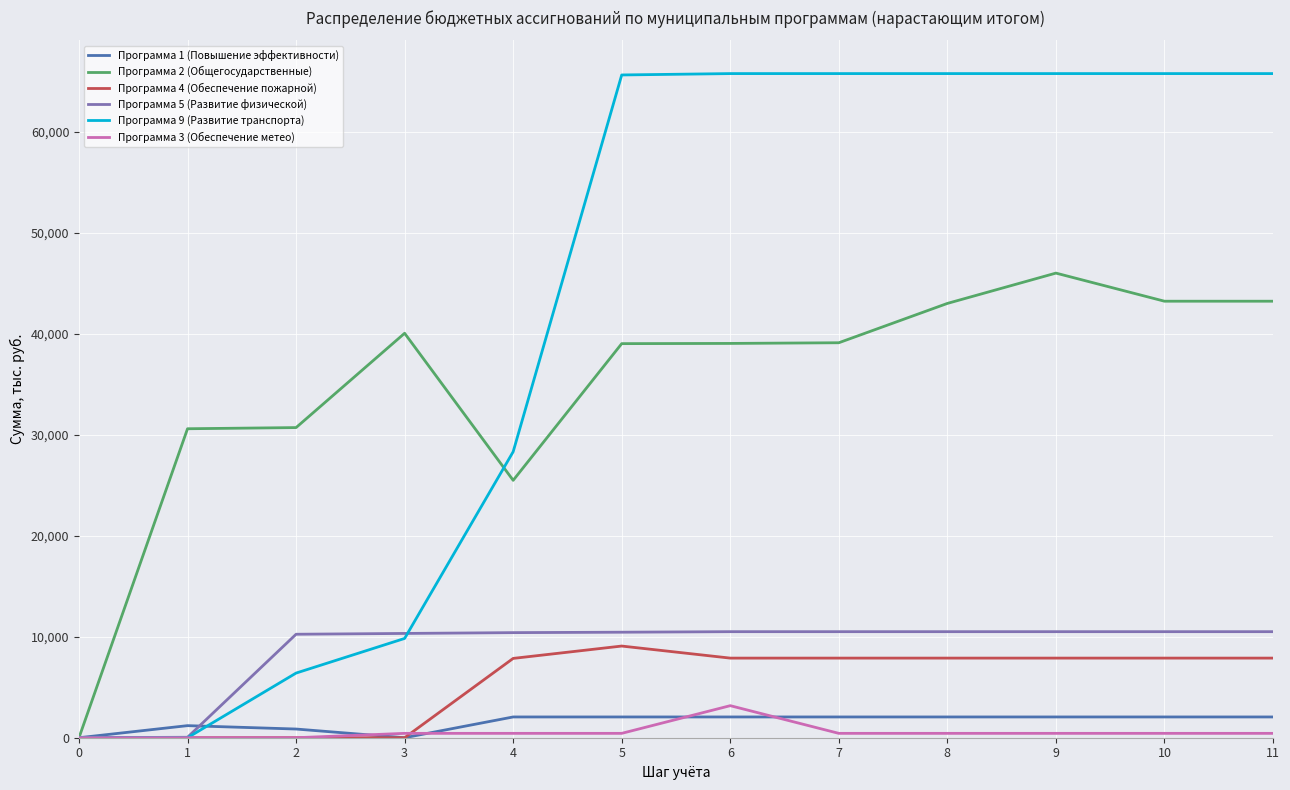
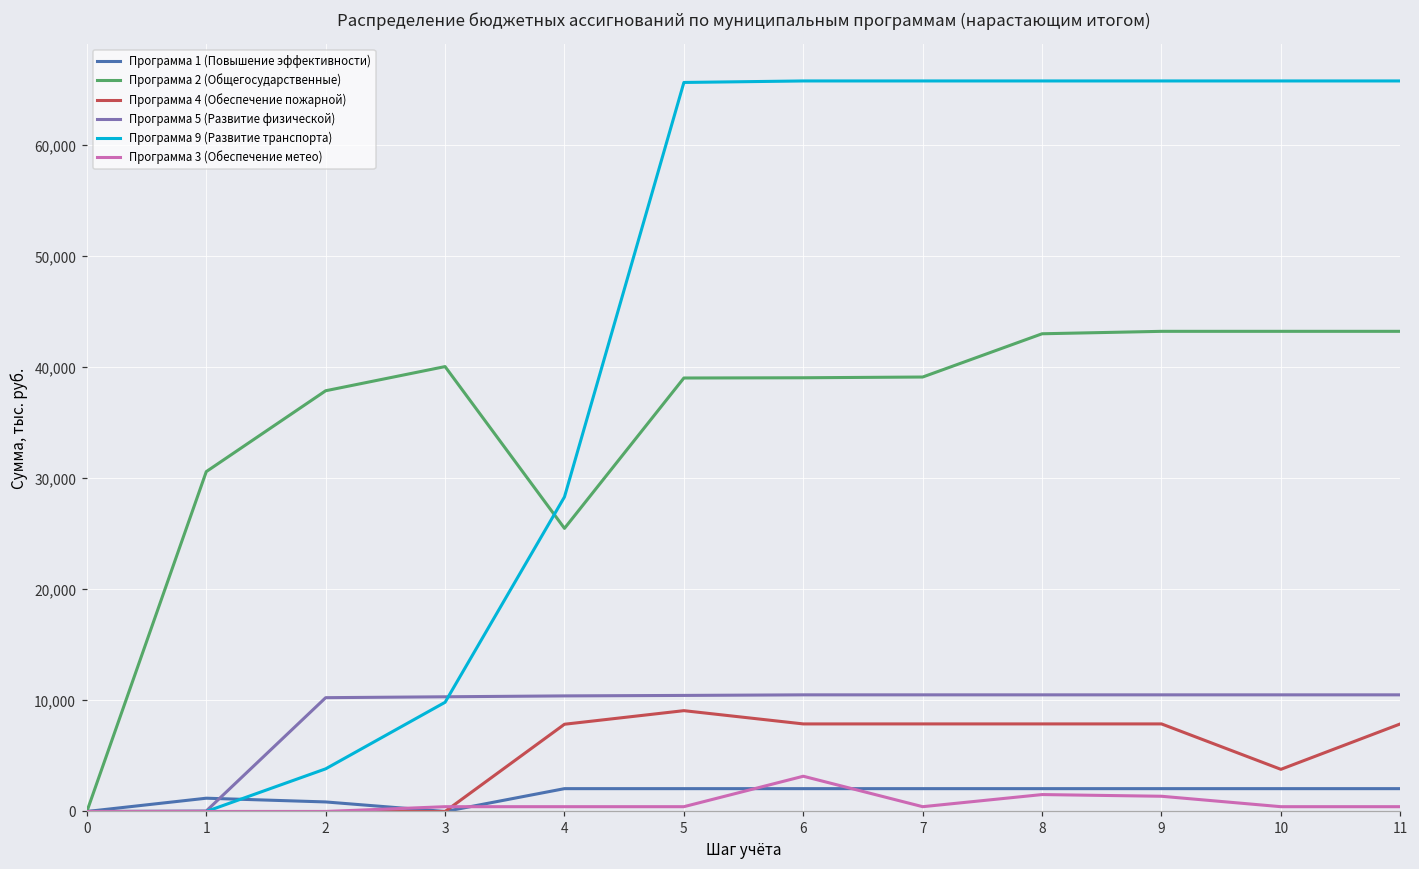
  {
    "Программа 2 (Общегосударственные)": {
      "1": "30,600",
-     "2": "30,700",
+     "2": "37,900",
      "3": "40,100",
      "4": "25,500",
      "5": "39,000",
      "6": "39,100",
      "7": "39,100",
      "8": "43,000",
-     "9": "46,000",
+     "9": "43,200",
      "10": "43,200",
      "11": "43,200"
    },
    "Программа 4 (Обеспечение пожарной)": {
      "4": "7,900",
      "5": "9,100",
      "6": "7,900",
      "7": "7,900",
      "8": "7,900",
      "9": "7,900",
-     "10": "7,900",
+     "10": "3,800",
      "11": "7,900"
    },
    "Программа 9 (Развитие транспорта)": {
-     "2": "6,400",
+     "2": "3,800",
      "3": "9,800",
      "4": "28,300",
      "5": "65,700",
      "6": "65,800",
      "7": "65,800",
      "8": "65,800",
      "9": "65,800",
      "10": "65,800",
      "11": "65,800"
    },
    "Программа 3 (Обеспечение метео)": {
      "3": "400",
      "4": "400",
      "5": "400",
      "6": "3,200",
      "7": "400",
-     "8": "400",
-     "9": "400",
+     "8": "1,500",
+     "9": "1,400",
      "10": "400",
      "11": "400"
    }
  }
